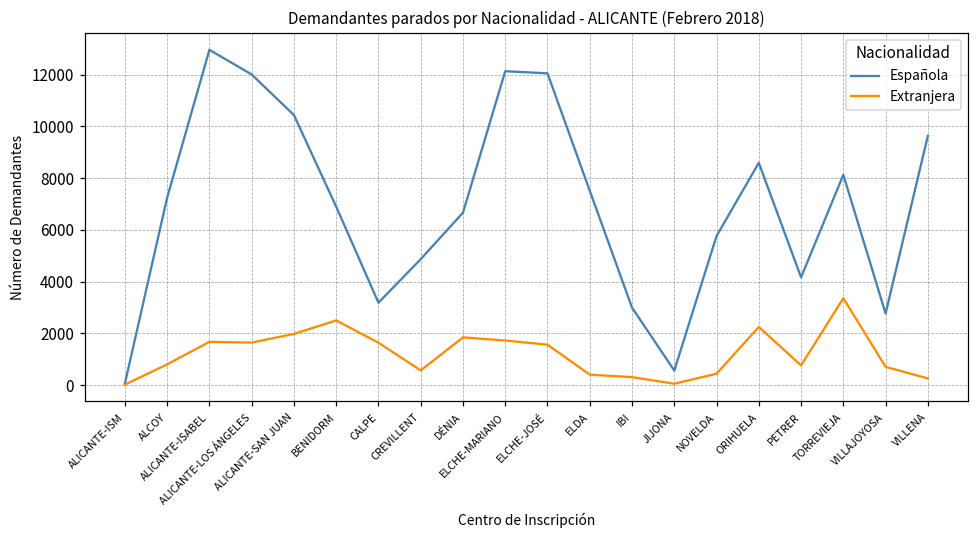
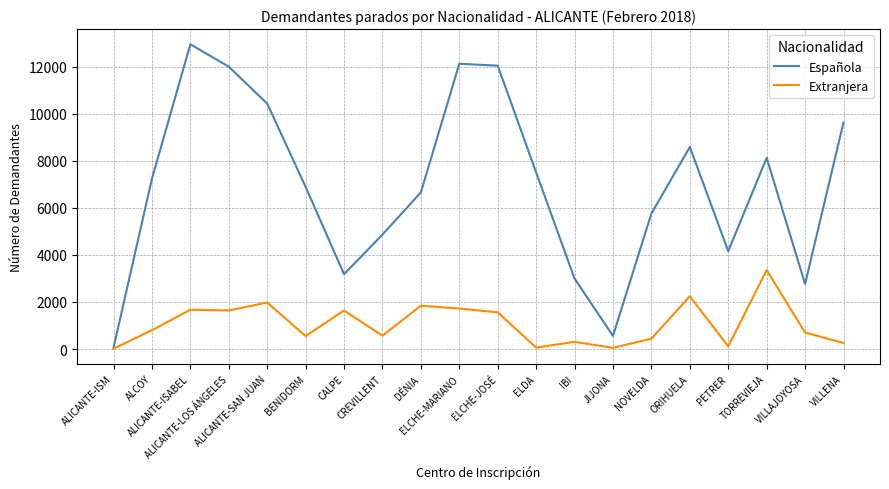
  {
    "Española": {
      "ALCOY": 7200,
      "ALICANTE-ISABEL": 13000,
      "ALICANTE-LOS ÁNGELES": 12000,
      "ALICANTE-SAN JUAN": 10400,
      "BENIDORM": 6900,
      "CALPE": 3200,
      "CREVILLENT": 4900,
      "DÉNIA": 6700,
      "ELCHE-MARIANO": 12100,
      "ELCHE-JOSÉ": 12000,
      "ELDA": 7500,
      "IBI": 3000,
      "JIJONA": 600,
      "NOVELDA": 5800,
      "ORIHUELA": 8600,
      "PETRER": 4200,
      "TORREVIEJA": 8100,
      "VILLAJOYOSA": 2800,
      "VILLENA": 9600
    },
    "Extranjera": {
      "ALCOY": 800,
      "ALICANTE-ISABEL": 1700,
      "ALICANTE-LOS ÁNGELES": 1600,
      "ALICANTE-SAN JUAN": 2000,
-     "BENIDORM": 2500,
+     "BENIDORM": 600,
      "CALPE": 1600,
      "CREVILLENT": 600,
      "DÉNIA": 1800,
      "ELCHE-MARIANO": 1700,
      "ELCHE-JOSÉ": 1600,
-     "ELDA": 400,
+     "ELDA": 100,
      "IBI": 300,
      "JIJONA": 100,
      "NOVELDA": 400,
      "ORIHUELA": 2200,
-     "PETRER": 800,
+     "PETRER": 100,
      "TORREVIEJA": 3400,
      "VILLAJOYOSA": 700,
      "VILLENA": 300
    }
  }
